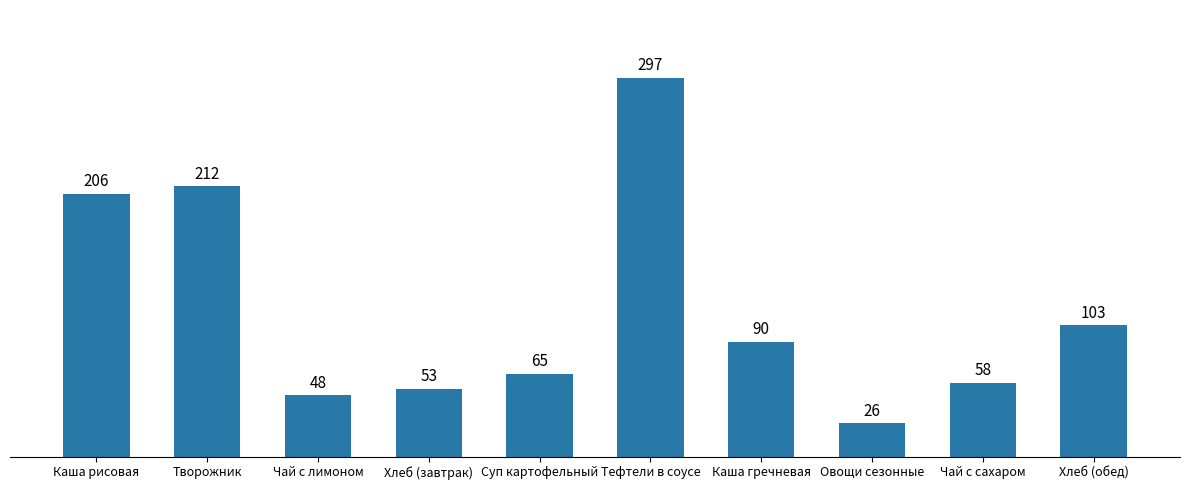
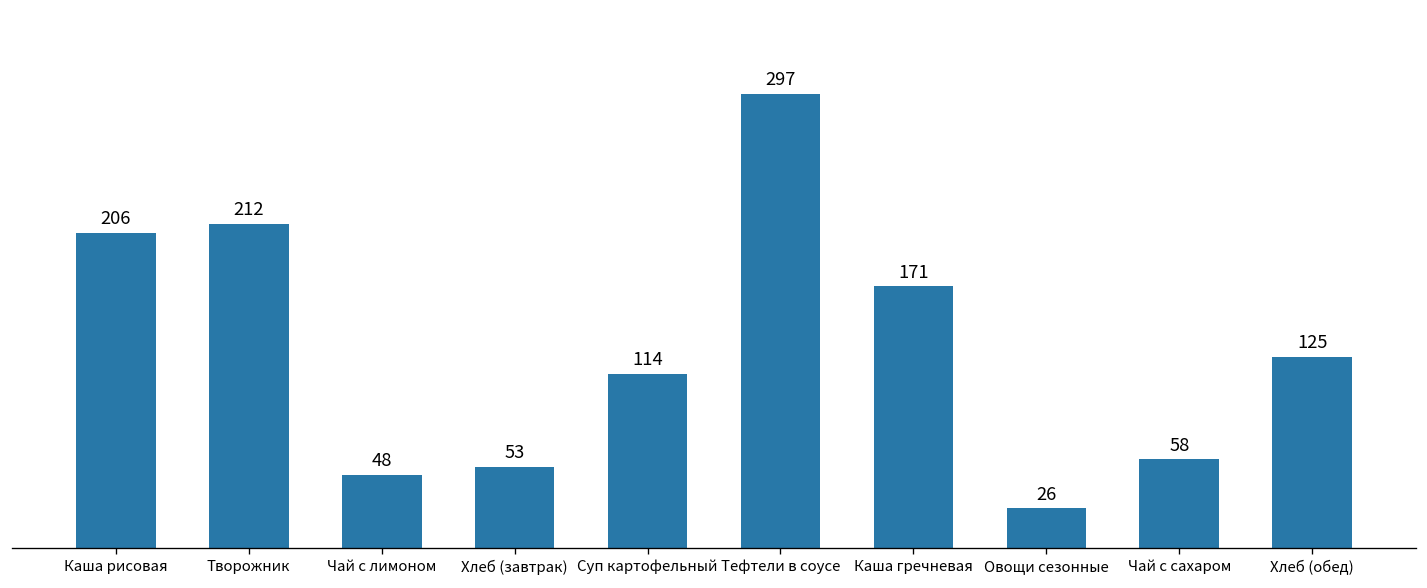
  {
    "Каша рисовая": 206,
    "Творожник": 212,
    "Чай с лимоном": 48,
    "Хлеб (завтрак)": 53,
-   "Суп картофельный": 65,
+   "Суп картофельный": 114,
    "Тефтели в соусе": 297,
-   "Каша гречневая": 90,
+   "Каша гречневая": 171,
    "Овощи сезонные": 26,
    "Чай с сахаром": 58,
-   "Хлеб (обед)": 103
+   "Хлеб (обед)": 125
  }
